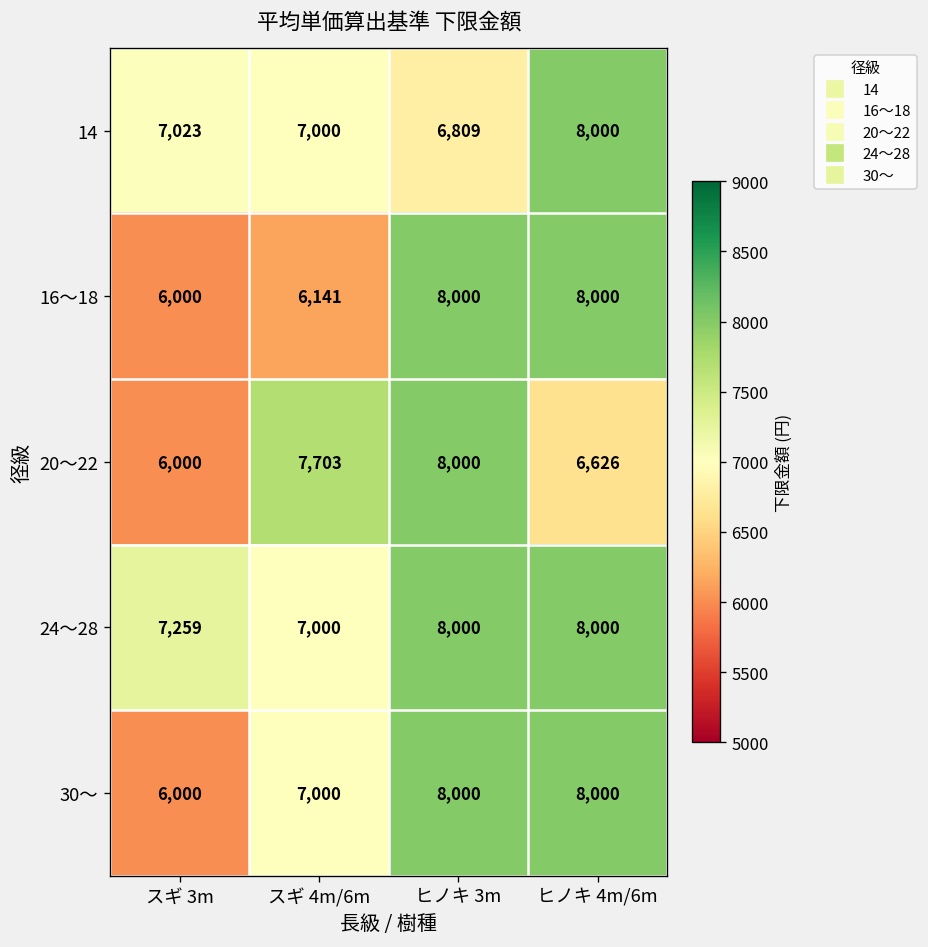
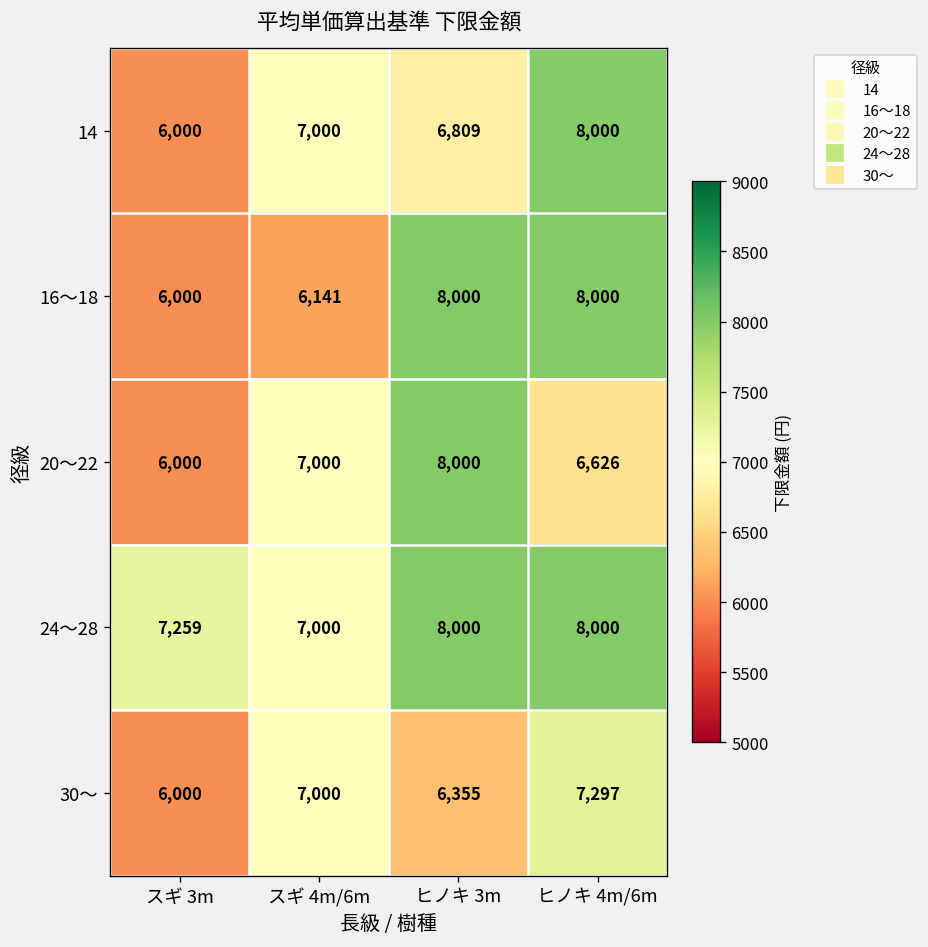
  {
    "14": {
-     "スギ 3m": "7,023",
+     "スギ 3m": "6,000",
      "スギ 4m/6m": "7,000",
      "ヒノキ 3m": "6,809",
      "ヒノキ 4m/6m": "8,000"
    },
    "16～18": {
      "スギ 3m": "6,000",
      "スギ 4m/6m": "6,141",
      "ヒノキ 3m": "8,000",
      "ヒノキ 4m/6m": "8,000"
    },
    "20～22": {
      "スギ 3m": "6,000",
-     "スギ 4m/6m": "7,703",
+     "スギ 4m/6m": "7,000",
      "ヒノキ 3m": "8,000",
      "ヒノキ 4m/6m": "6,626"
    },
    "24～28": {
      "スギ 3m": "7,259",
      "スギ 4m/6m": "7,000",
      "ヒノキ 3m": "8,000",
      "ヒノキ 4m/6m": "8,000"
    },
    "30～": {
      "スギ 3m": "6,000",
      "スギ 4m/6m": "7,000",
-     "ヒノキ 3m": "8,000",
-     "ヒノキ 4m/6m": "8,000"
+     "ヒノキ 3m": "6,355",
+     "ヒノキ 4m/6m": "7,297"
    }
  }
